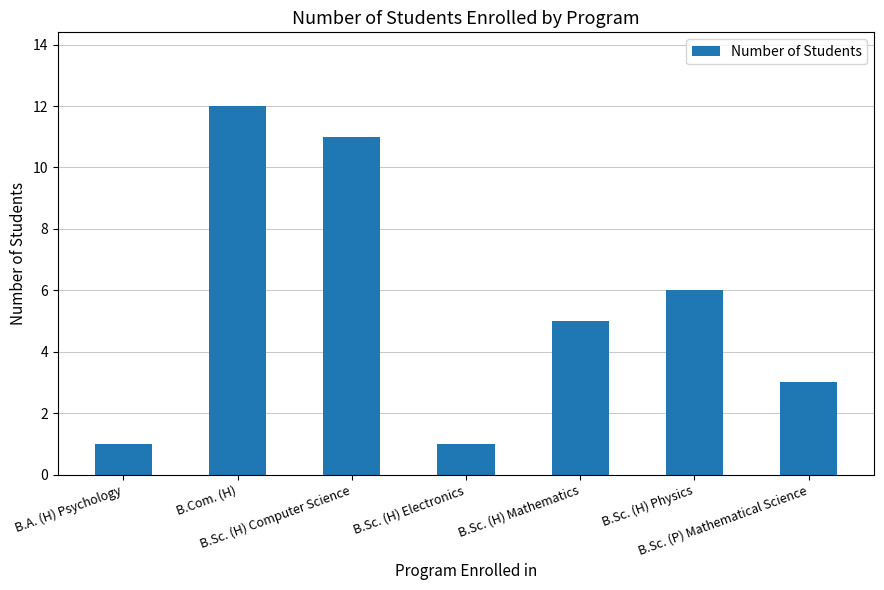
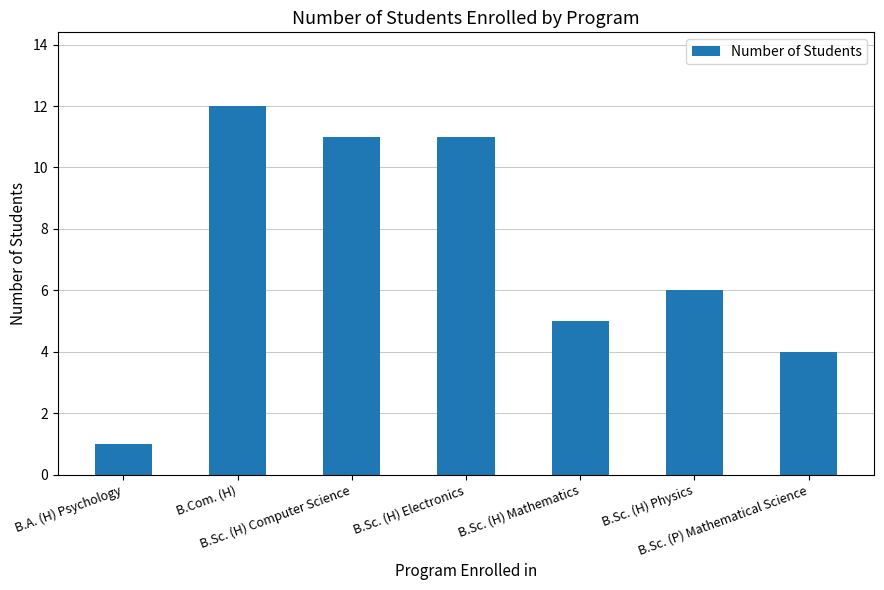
  {
    "B.A. (H) Psychology": 1,
    "B.Com. (H)": 12,
    "B.Sc. (H) Computer Science": 11,
-   "B.Sc. (H) Electronics": 1,
+   "B.Sc. (H) Electronics": 11,
    "B.Sc. (H) Mathematics": 5,
    "B.Sc. (H) Physics": 6,
-   "B.Sc. (P) Mathematical Science": 3
+   "B.Sc. (P) Mathematical Science": 4
  }
